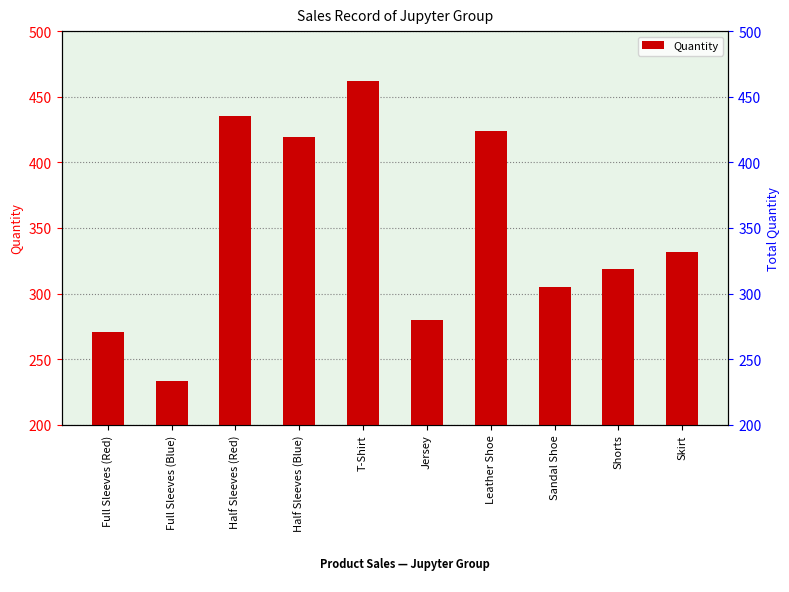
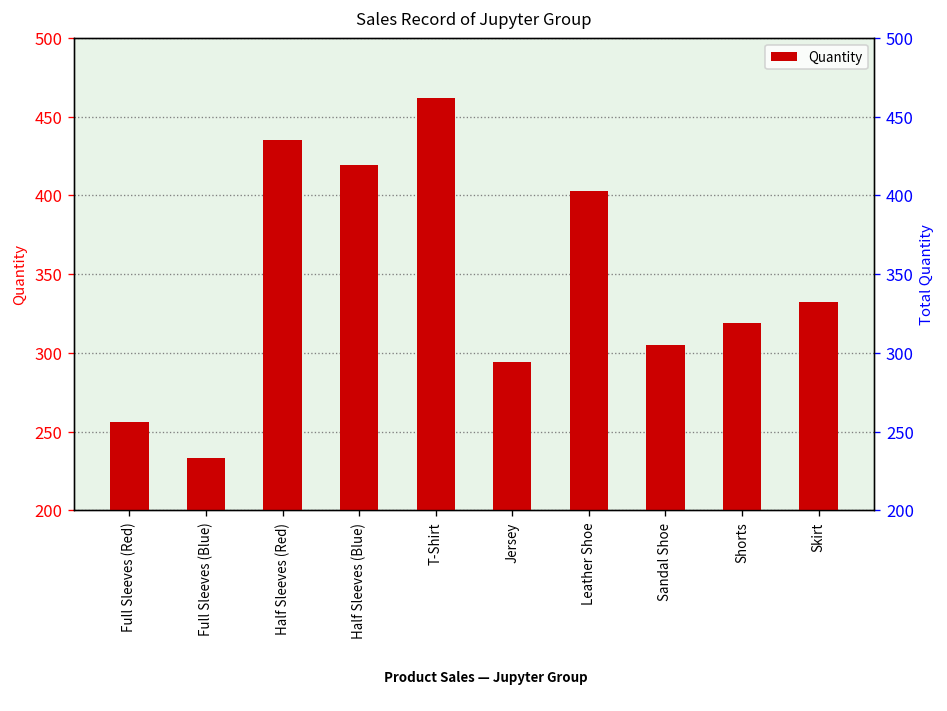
  {
-   "Full Sleeves (Red)": 271,
+   "Full Sleeves (Red)": 256,
    "Full Sleeves (Blue)": 233,
    "Half Sleeves (Red)": 435,
    "Half Sleeves (Blue)": 419,
    "T-Shirt": 462,
-   "Jersey": 280,
-   "Leather Shoe": 424,
+   "Jersey": 294,
+   "Leather Shoe": 403,
    "Sandal Shoe": 305,
    "Shorts": 319,
    "Skirt": 332
  }
